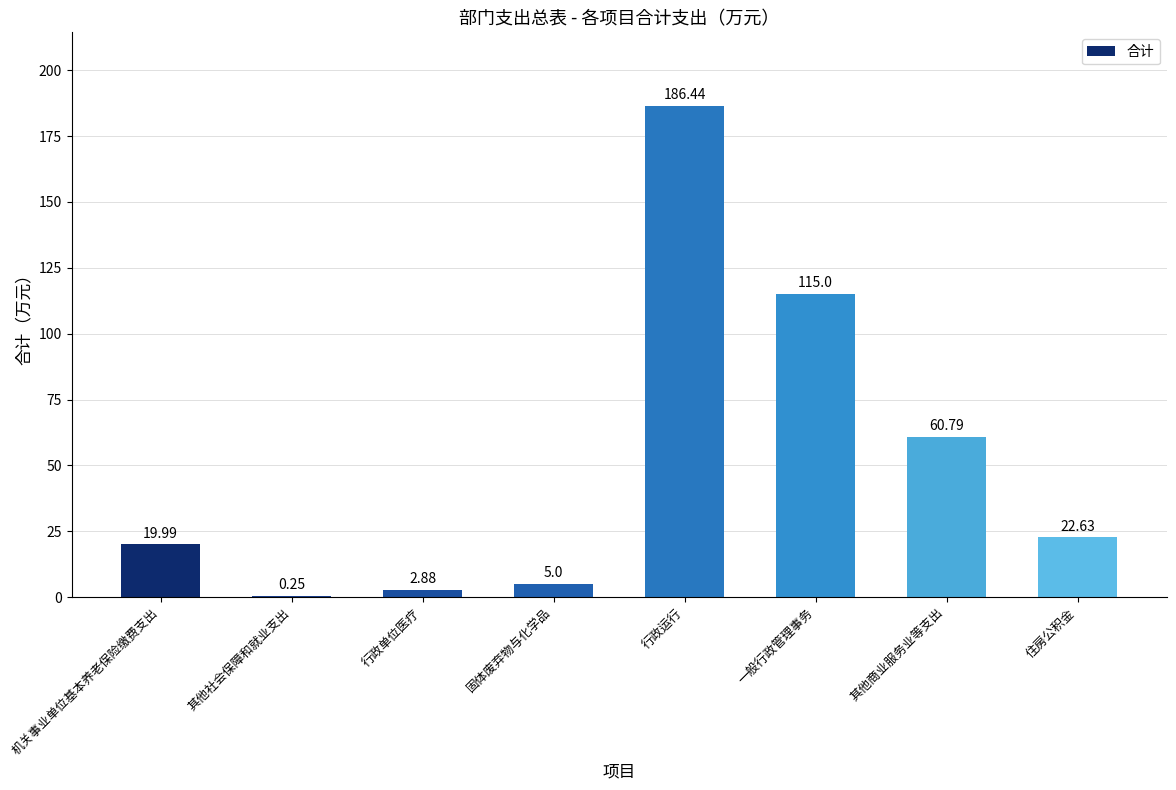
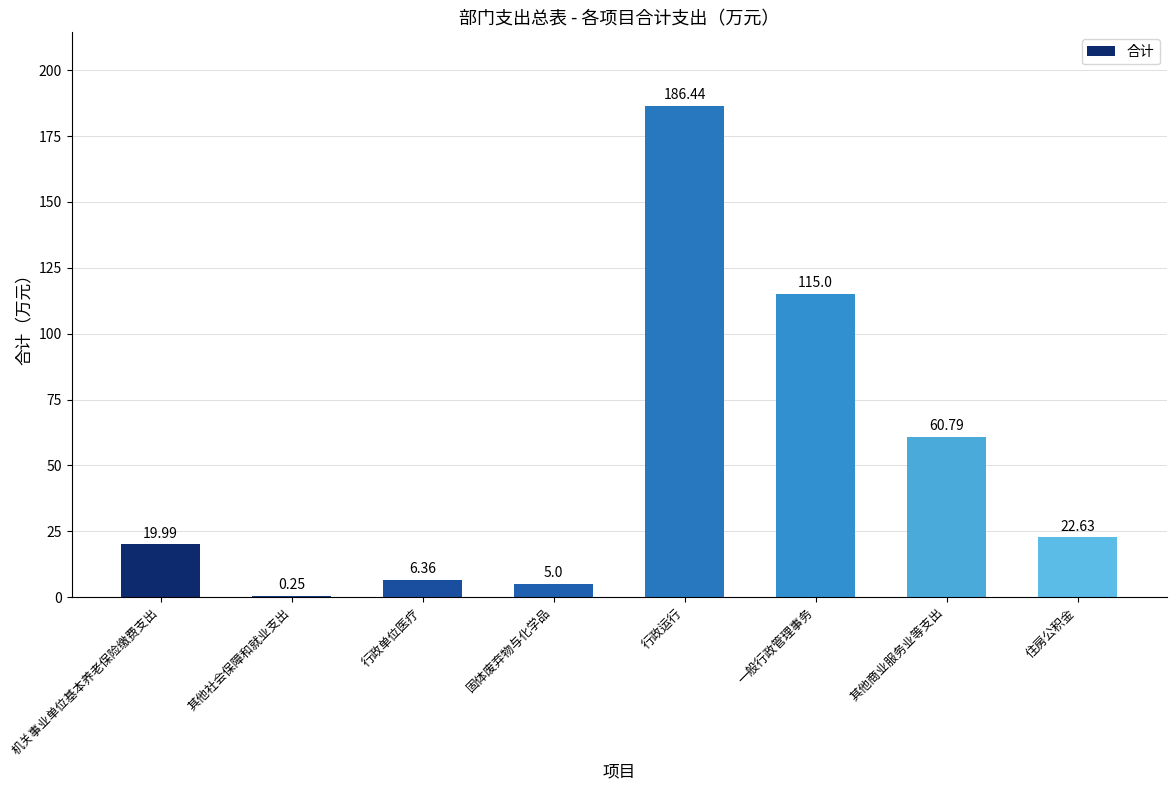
  {
    "机关事业单位基本养老保险缴费支出": 19.99,
    "其他社会保障和就业支出": 0.25,
-   "行政单位医疗": 2.88,
+   "行政单位医疗": 6.36,
    "固体废弃物与化学品": 5.0,
    "行政运行": 186.44,
    "一般行政管理事务": 115.0,
    "其他商业服务业等支出": 60.79,
    "住房公积金": 22.63
  }
